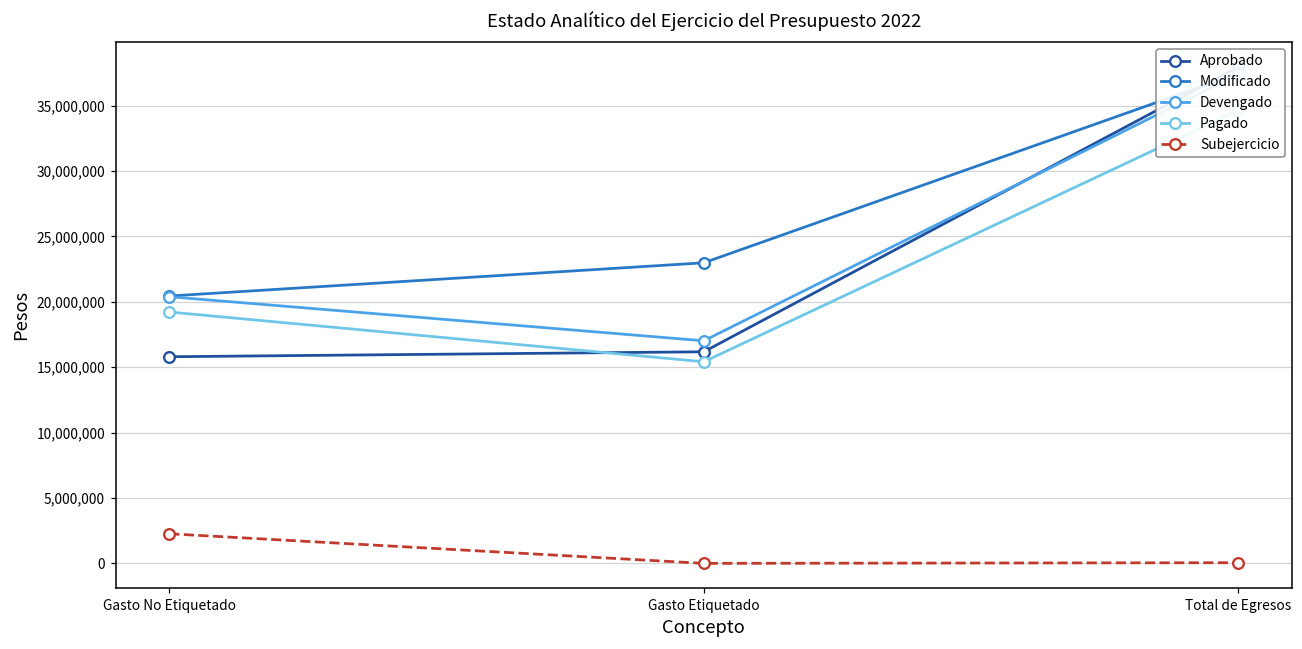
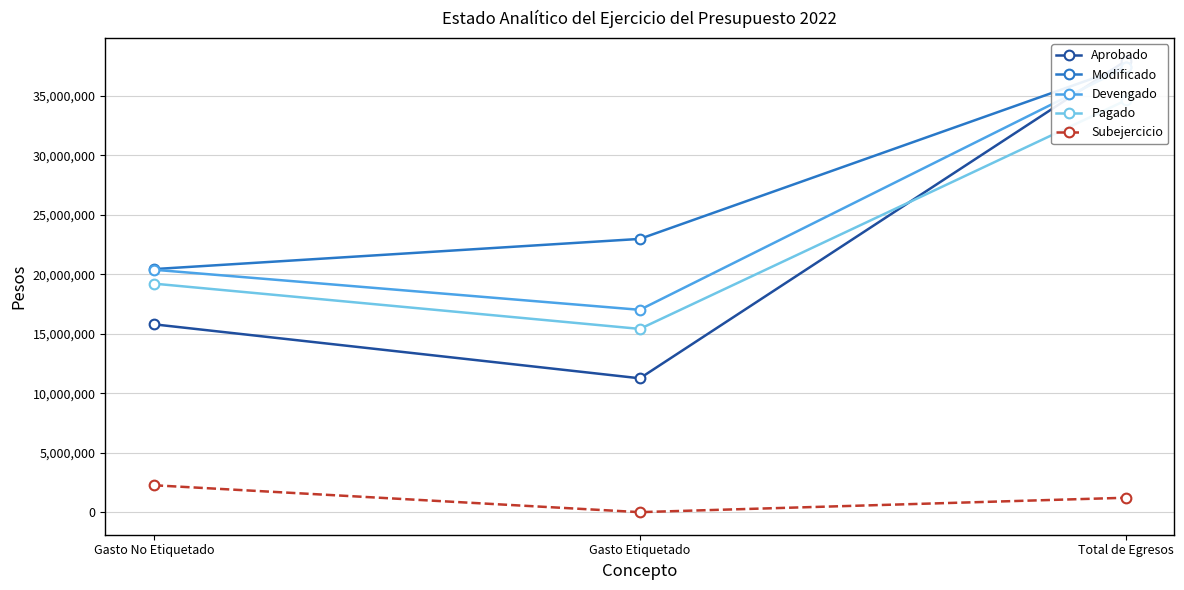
  {
    "Aprobado": {
      "Gasto No Etiquetado": "15,800,000",
-     "Gasto Etiquetado": "16,200,000"
+     "Gasto Etiquetado": "11,300,000"
    },
    "Modificado": {
      "Gasto Etiquetado": "23,000,000"
    },
    "Subejercicio": {
      "Gasto No Etiquetado": "2,300,000",
      "Gasto Etiquetado": "0",
-     "Total de Egresos": "100,000"
+     "Total de Egresos": "1,200,000"
    }
  }
